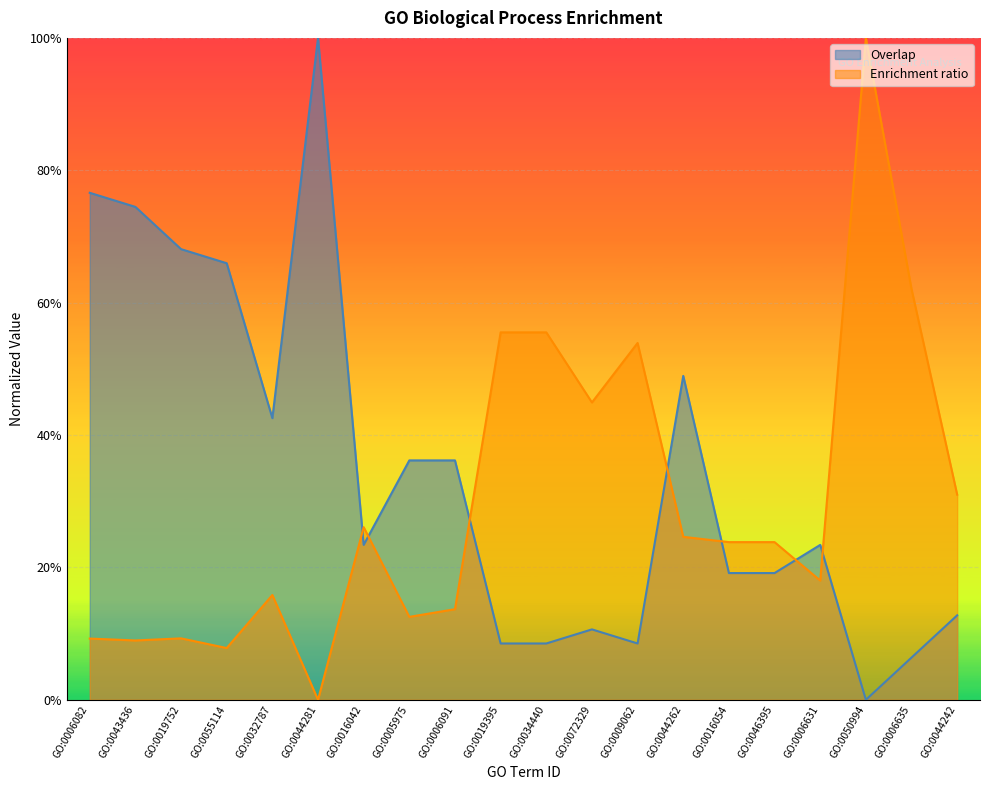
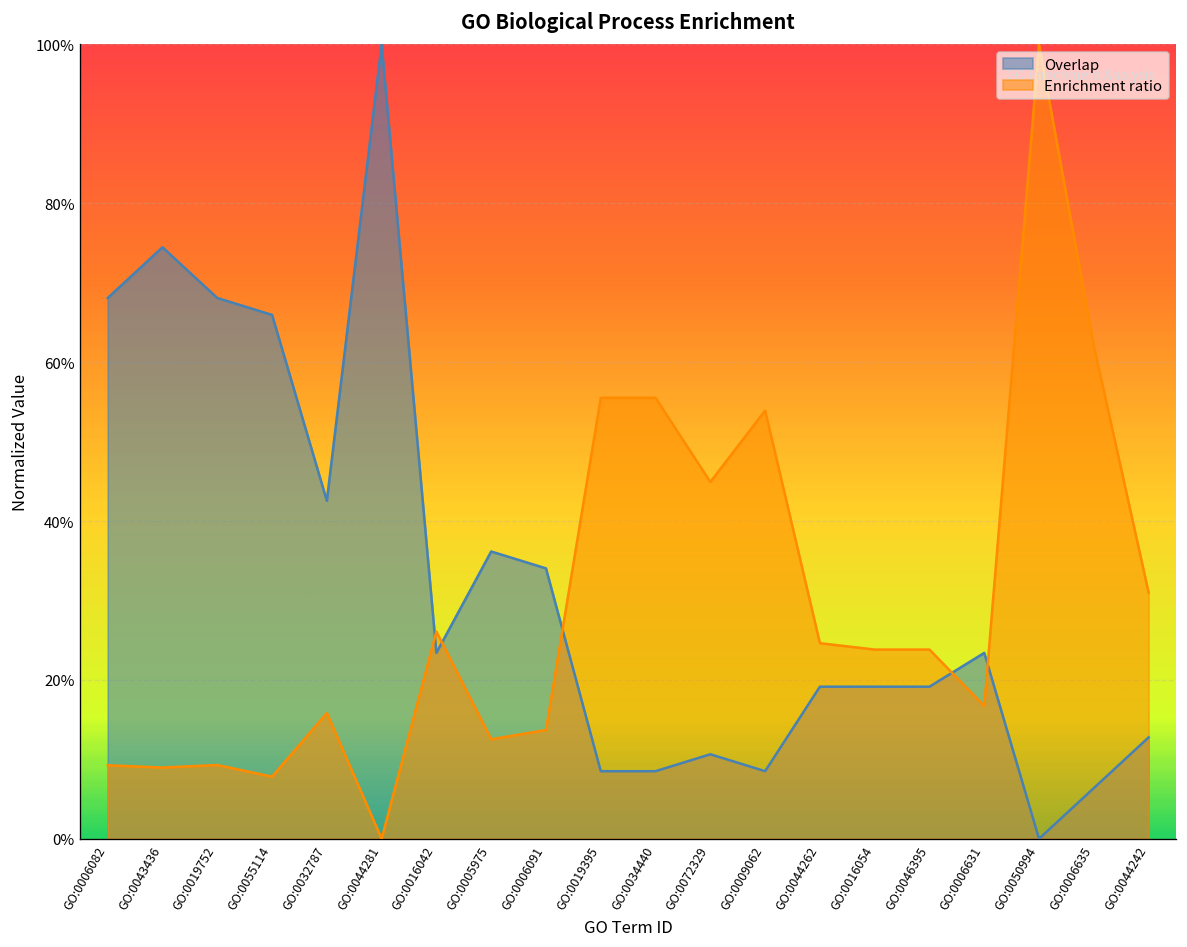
  {
    "Overlap": {
-     "GO:0006082": "77%",
+     "GO:0006082": "68%",
      "GO:0043436": "74%",
      "GO:0019752": "68%",
      "GO:0055114": "66%",
      "GO:0032787": "43%",
      "GO:0044281": "100%",
      "GO:0016042": "23%",
      "GO:0005975": "36%",
-     "GO:0006091": "36%",
+     "GO:0006091": "34%",
      "GO:0019395": "9%",
      "GO:0034440": "9%",
      "GO:0072329": "11%",
      "GO:0009062": "9%",
-     "GO:0044262": "49%",
+     "GO:0044262": "19%",
      "GO:0016054": "19%",
      "GO:0046395": "19%",
      "GO:0006631": "23%",
      "GO:0050994": "0%",
      "GO:0006635": "6%",
      "GO:0044242": "13%"
    },
    "Enrichment ratio": {
      "GO:0006082": "9%",
      "GO:0043436": "9%",
      "GO:0019752": "9%",
      "GO:0055114": "8%",
      "GO:0032787": "16%",
      "GO:0044281": "0%",
      "GO:0016042": "26%",
      "GO:0005975": "13%",
      "GO:0006091": "14%",
      "GO:0019395": "56%",
      "GO:0034440": "56%",
      "GO:0072329": "45%",
      "GO:0009062": "54%",
      "GO:0044262": "25%",
      "GO:0016054": "24%",
      "GO:0046395": "24%",
-     "GO:0006631": "18%",
+     "GO:0006631": "17%",
      "GO:0050994": "100%",
      "GO:0006635": "62%",
      "GO:0044242": "31%"
    }
  }
